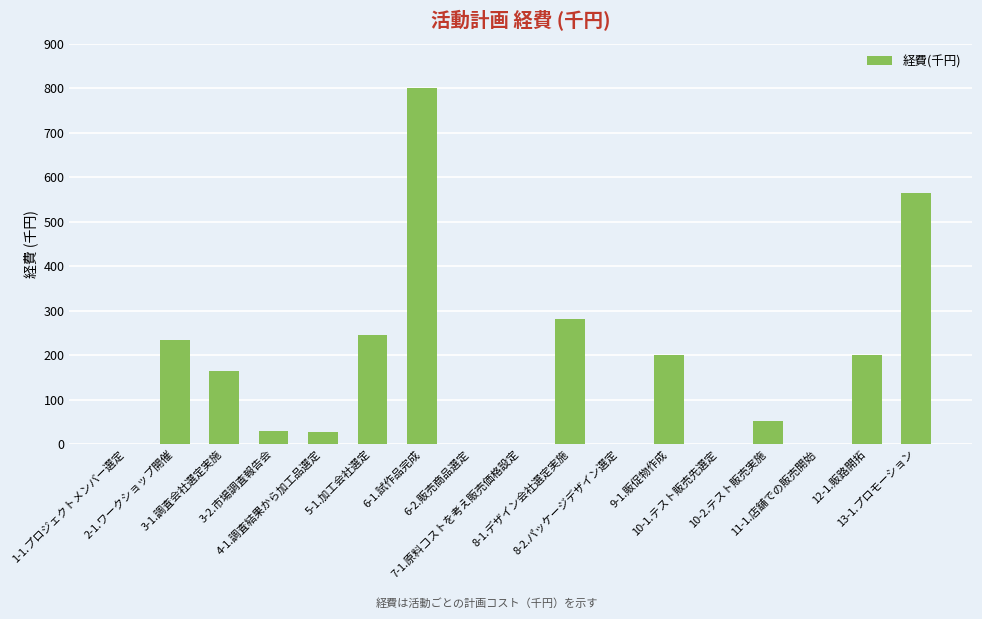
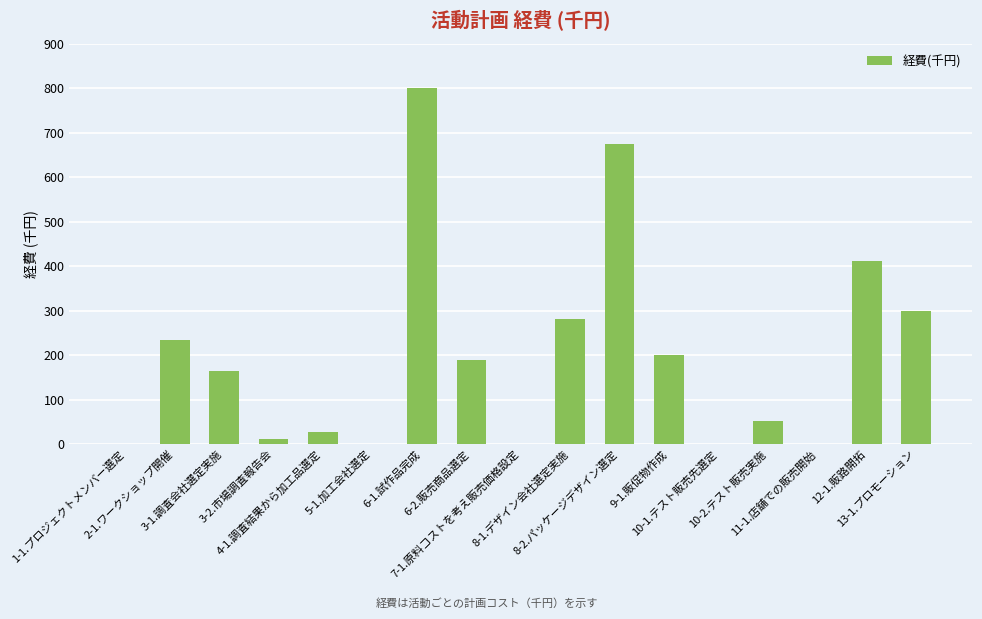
  {
    "1-1.プロジェクトメンバー選定": 0,
    "2-1.ワークショップ開催": 230,
    "3-1.調査会社選定実施": 170,
-   "3-2.市場調査報告会": 30,
+   "3-2.市場調査報告会": 10,
    "4-1.調査結果から加工品選定": 30,
-   "5-1.加工会社選定": 250,
+   "5-1.加工会社選定": 0,
    "6-1.試作品完成": 800,
-   "6-2.販売商品選定": 0,
+   "6-2.販売商品選定": 190,
    "7-1.原料コストを考え販売価格設定": 0,
    "8-1.デザイン会社選定実施": 280,
-   "8-2.パッケージデザイン選定": 0,
+   "8-2.パッケージデザイン選定": 680,
    "9-1.販促物作成": 200,
    "10-1.テスト販売先選定": 0,
    "10-2.テスト販売実施": 50,
    "11-1.店舗での販売開始": 0,
-   "12-1.販路開拓": 200,
-   "13-1.プロモーション": 560
+   "12-1.販路開拓": 410,
+   "13-1.プロモーション": 300
  }
